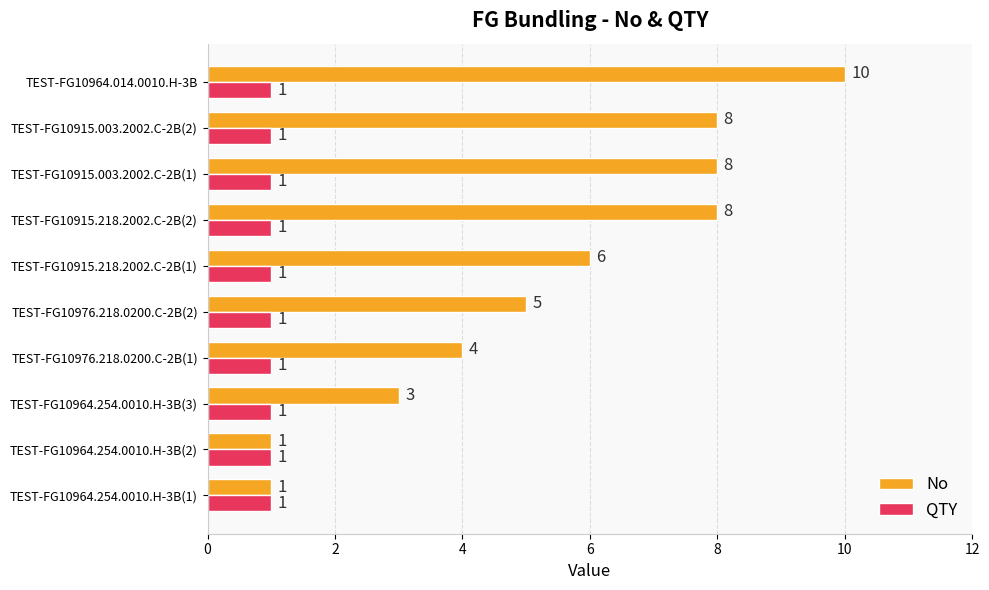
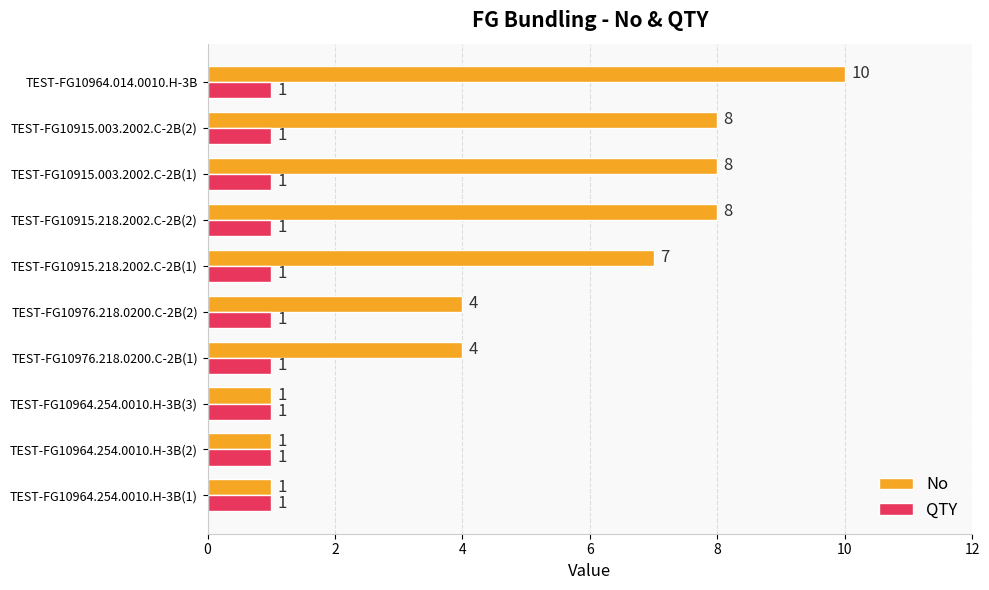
  {
    "No": {
      "TEST-FG10964.014.0010.H-3B": 10,
      "TEST-FG10915.003.2002.C-2B(2)": 8,
      "TEST-FG10915.003.2002.C-2B(1)": 8,
      "TEST-FG10915.218.2002.C-2B(2)": 8,
-     "TEST-FG10915.218.2002.C-2B(1)": 6,
-     "TEST-FG10976.218.0200.C-2B(2)": 5,
+     "TEST-FG10915.218.2002.C-2B(1)": 7,
+     "TEST-FG10976.218.0200.C-2B(2)": 4,
      "TEST-FG10976.218.0200.C-2B(1)": 4,
-     "TEST-FG10964.254.0010.H-3B(3)": 3,
+     "TEST-FG10964.254.0010.H-3B(3)": 1,
      "TEST-FG10964.254.0010.H-3B(2)": 1,
      "TEST-FG10964.254.0010.H-3B(1)": 1
    },
    "QTY": {
      "TEST-FG10964.014.0010.H-3B": 1,
      "TEST-FG10915.003.2002.C-2B(2)": 1,
      "TEST-FG10915.003.2002.C-2B(1)": 1,
      "TEST-FG10915.218.2002.C-2B(2)": 1,
      "TEST-FG10915.218.2002.C-2B(1)": 1,
      "TEST-FG10976.218.0200.C-2B(2)": 1,
      "TEST-FG10976.218.0200.C-2B(1)": 1,
      "TEST-FG10964.254.0010.H-3B(3)": 1,
      "TEST-FG10964.254.0010.H-3B(2)": 1,
      "TEST-FG10964.254.0010.H-3B(1)": 1
    }
  }
